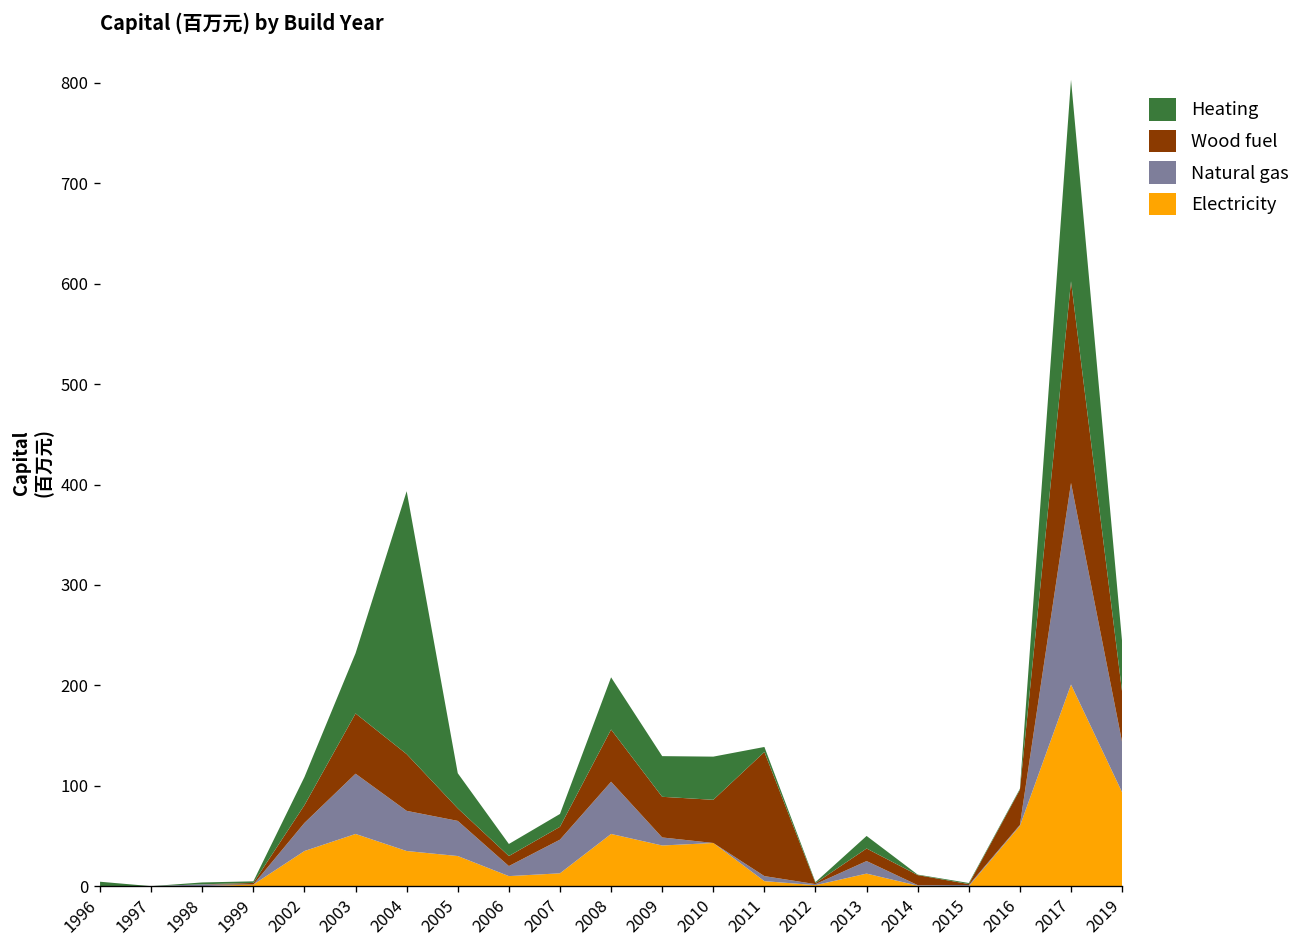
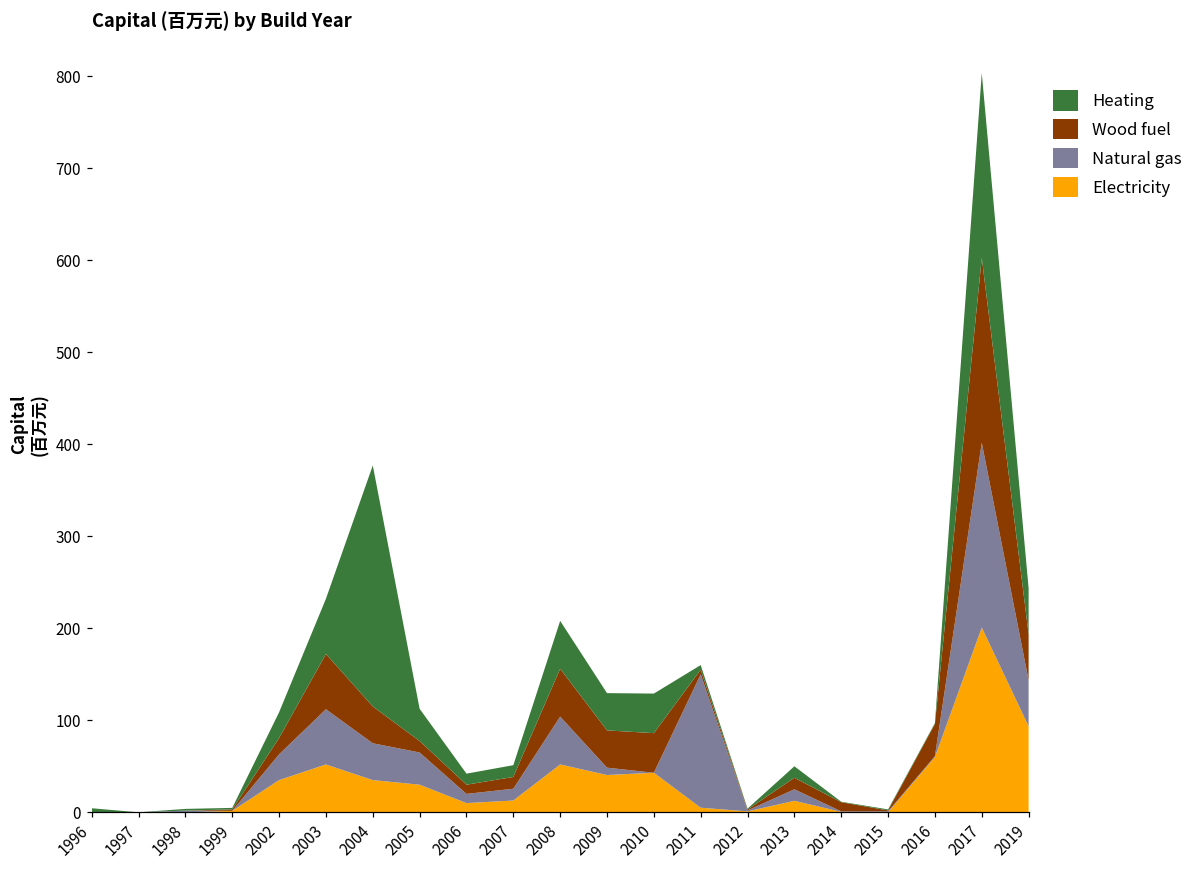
  {
    "Natural gas": {
-     "2007": 30,
-     "2011": 10
+     "2007": 10,
+     "2011": 140
    },
    "Wood fuel": {
-     "2004": 60,
-     "2011": 120
+     "2004": 40,
+     "2011": 10
    },
    "Heating": {
      "1996": 0,
      "2002": 30,
      "2003": 60,
      "2004": 260,
      "2005": 40,
      "2006": 10,
      "2007": 10,
      "2008": 50,
      "2009": 40,
      "2010": 40,
      "2011": 10,
      "2013": 10,
      "2017": 200,
      "2019": 50
    }
  }
